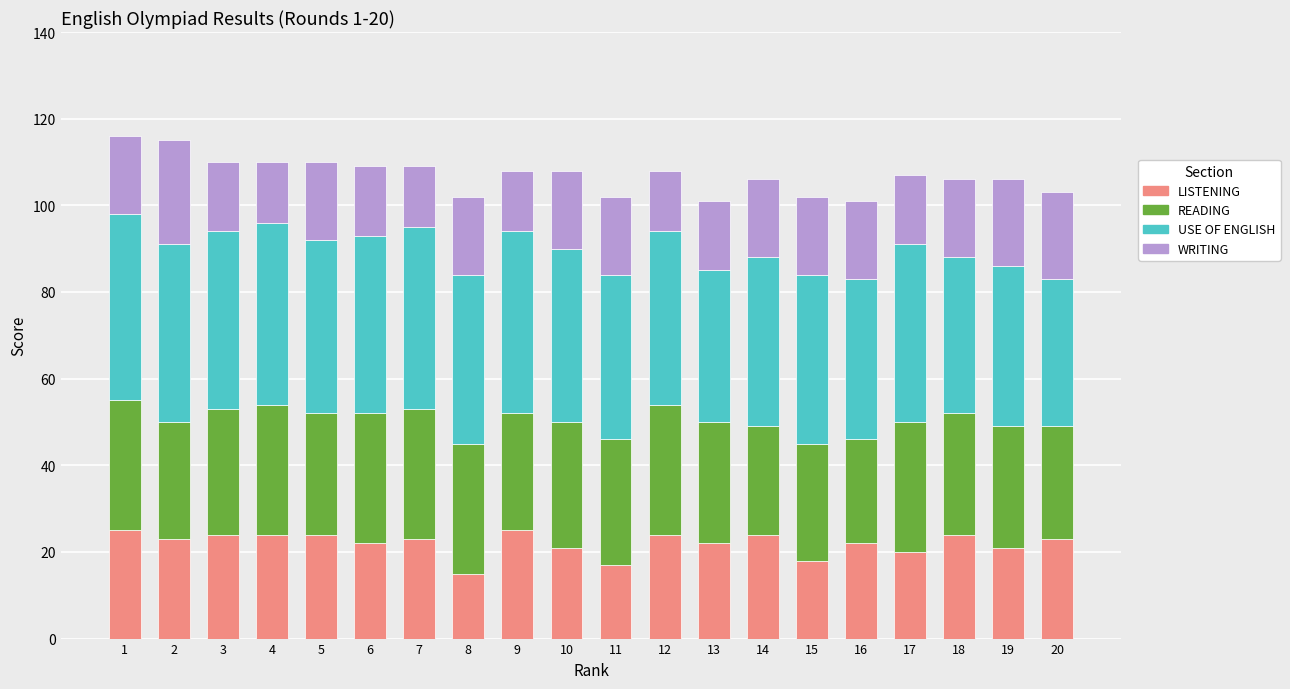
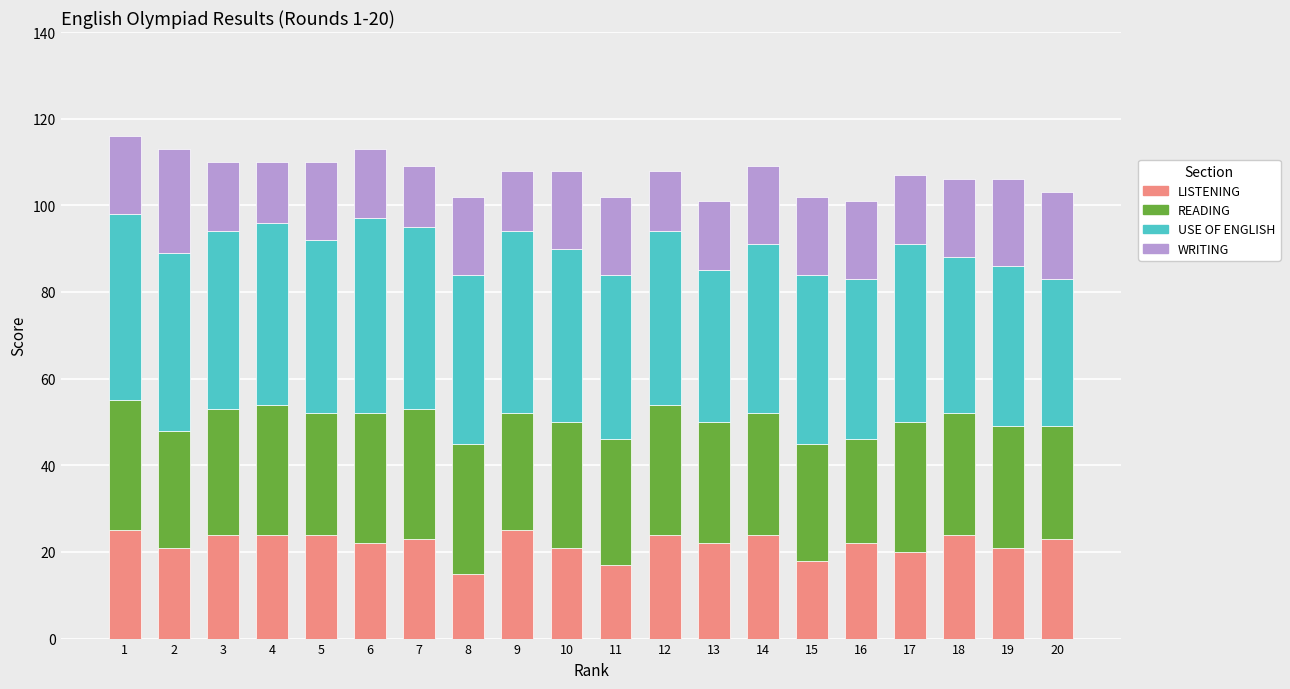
  {
    "LISTENING": {
      "1": 25,
-     "2": 23,
+     "2": 21,
      "3": 24,
      "4": 24,
      "5": 24,
      "6": 22,
      "7": 23,
      "8": 15,
      "9": 25,
      "10": 21,
      "11": 17,
      "12": 24,
      "13": 22,
      "14": 24,
      "15": 18,
      "16": 22,
      "17": 20,
      "18": 24,
      "19": 21,
      "20": 23
    },
    "READING": {
      "1": 30,
      "2": 27,
      "3": 29,
      "4": 30,
      "5": 28,
      "6": 30,
      "7": 30,
      "8": 30,
      "9": 27,
      "10": 29,
      "11": 29,
      "12": 30,
      "13": 28,
-     "14": 25,
+     "14": 28,
      "15": 27,
      "16": 24,
      "17": 30,
      "18": 28,
      "19": 28,
      "20": 26
    },
    "USE OF ENGLISH": {
      "1": 43,
      "2": 41,
      "3": 41,
      "4": 42,
      "5": 40,
-     "6": 41,
+     "6": 45,
      "7": 42,
      "8": 39,
      "9": 42,
      "10": 40,
      "11": 38,
      "12": 40,
      "13": 35,
      "14": 39,
      "15": 39,
      "16": 37,
      "17": 41,
      "18": 36,
      "19": 37,
      "20": 34
    },
    "WRITING": {
      "1": 18,
      "2": 24,
      "3": 16,
      "4": 14,
      "5": 18,
      "6": 16,
      "7": 14,
      "8": 18,
      "9": 14,
      "10": 18,
      "11": 18,
      "12": 14,
      "13": 16,
      "14": 18,
      "15": 18,
      "16": 18,
      "17": 16,
      "18": 18,
      "19": 20,
      "20": 20
    }
  }
